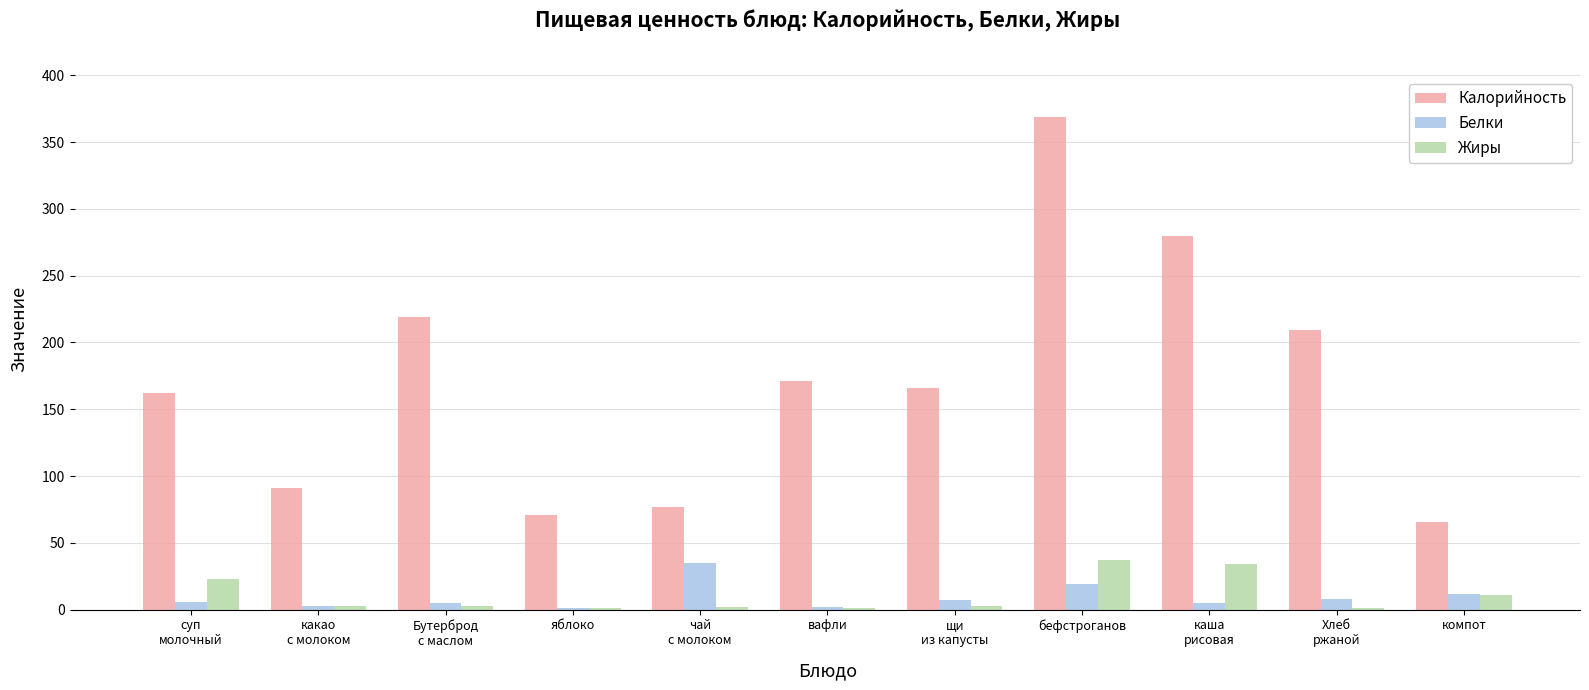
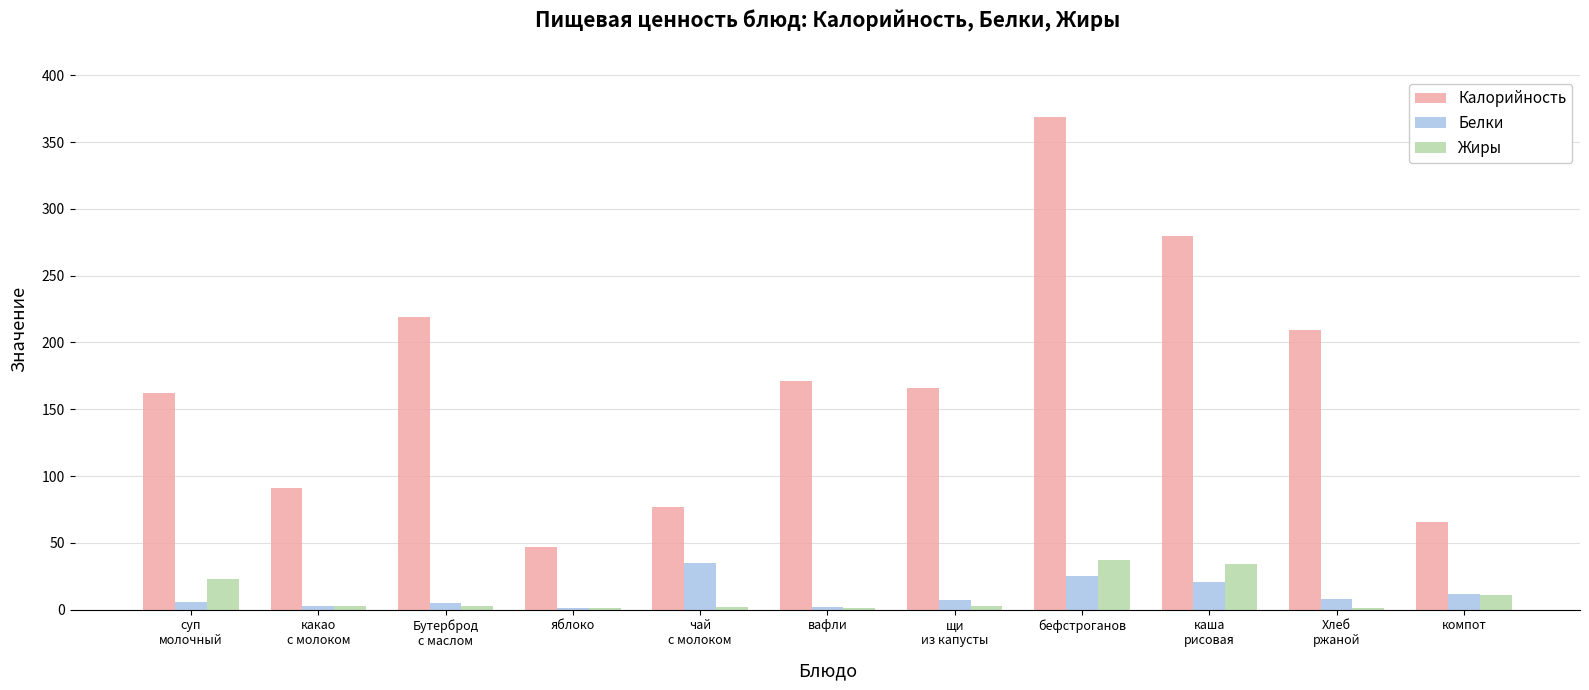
  {
    "Калорийность": {
      "суп молочный": 162,
      "какао с молоком": 91,
      "Бутерброд с маслом": 219,
-     "яблоко": 71,
+     "яблоко": 47,
      "чай с молоком": 77,
      "вафли": 171,
      "щи из капусты": 166,
      "бефстроганов": 369,
      "каша рисовая": 280,
      "Хлеб ржаной": 209,
      "компот": 66
    },
    "Белки": {
      "суп молочный": 6,
      "какао с молоком": 3,
      "Бутерброд с маслом": 5,
      "чай с молоком": 35,
      "вафли": 2,
      "щи из капусты": 7,
-     "бефстроганов": 19,
-     "каша рисовая": 5,
+     "бефстроганов": 25,
+     "каша рисовая": 21,
      "Хлеб ржаной": 8,
      "компот": 12
    },
    "Жиры": {
      "суп молочный": 23,
      "какао с молоком": 3,
      "Бутерброд с маслом": 3,
      "чай с молоком": 2,
      "щи из капусты": 3,
      "бефстроганов": 37,
      "каша рисовая": 34,
      "компот": 11
    }
  }
